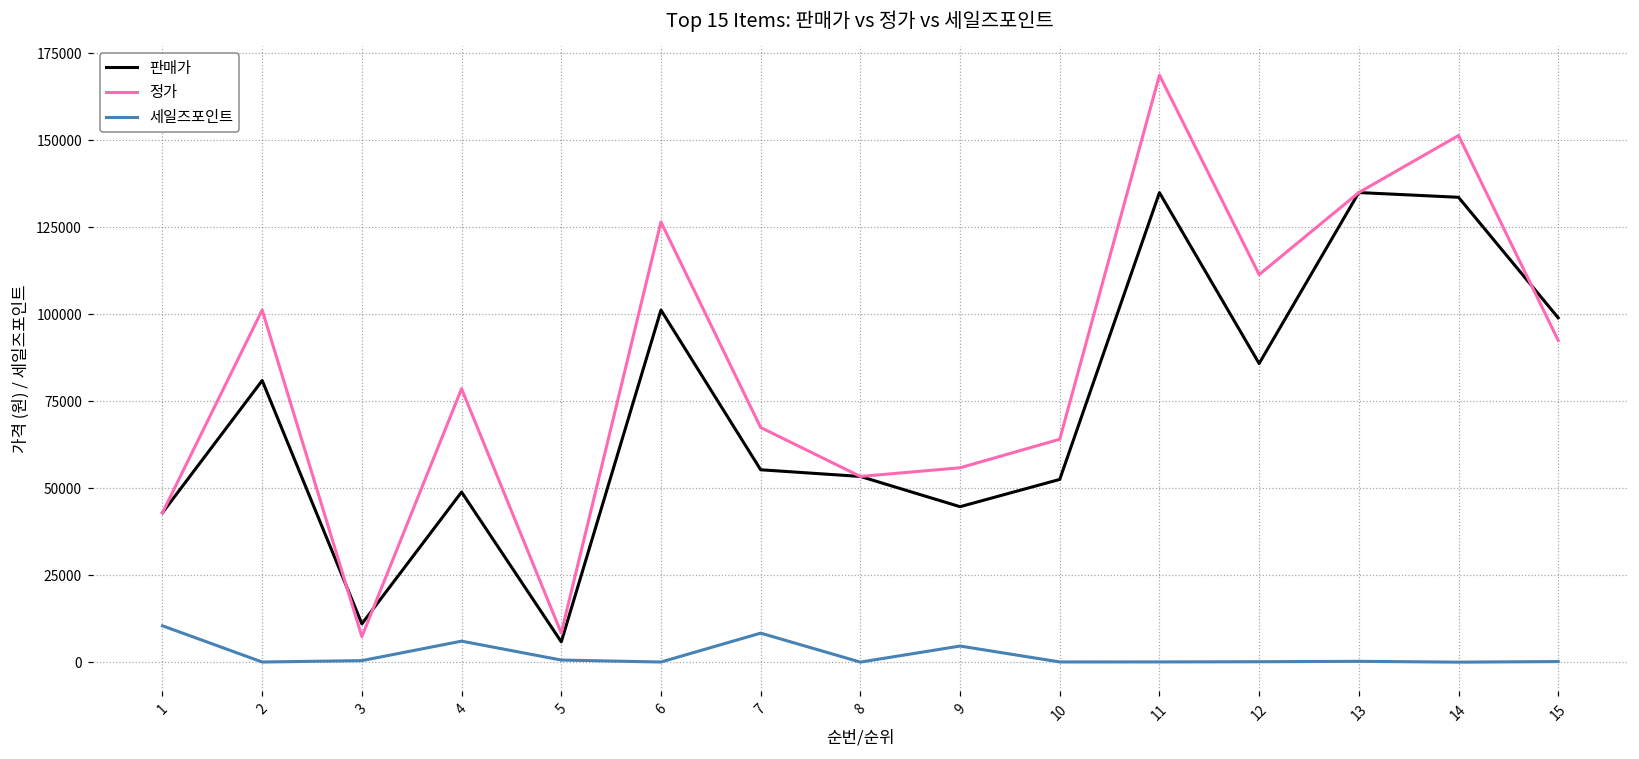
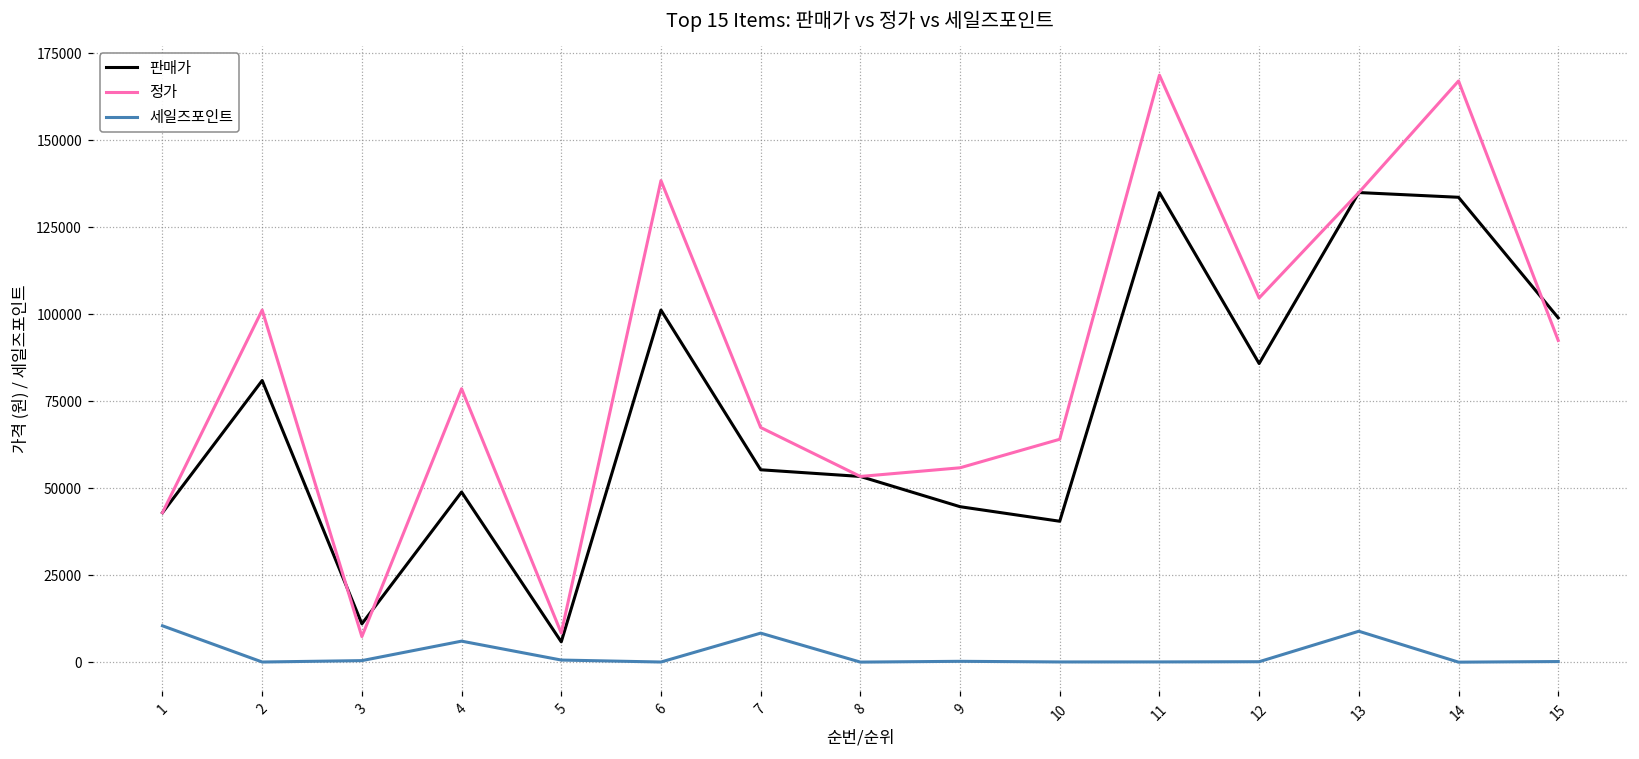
  {
    "판매가": {
      "2": 81000,
      "3": 11000,
      "4": 49000,
      "5": 6000,
      "6": 101000,
      "7": 55000,
      "9": 45000,
-     "10": 53000,
+     "10": 41000,
      "11": 135000,
      "12": 86000,
      "14": 134000,
      "15": 99000
    },
    "정가": {
      "2": 101000,
      "3": 7000,
      "4": 79000,
      "5": 8000,
-     "6": 127000,
+     "6": 138000,
      "7": 67000,
      "9": 56000,
      "10": 64000,
      "11": 169000,
-     "12": 111000,
-     "14": 151000,
+     "12": 105000,
+     "14": 167000,
      "15": 93000
    },
    "세일즈포인트": {
      "1": 10000,
      "2": 0,
      "3": 0,
      "4": 6000,
      "5": 1000,
      "6": 0,
      "7": 8000,
      "8": 0,
-     "9": 5000,
+     "9": 0,
      "10": 0,
      "11": 0,
      "12": 0,
-     "13": 0,
+     "13": 9000,
      "14": 0,
      "15": 0
    }
  }
